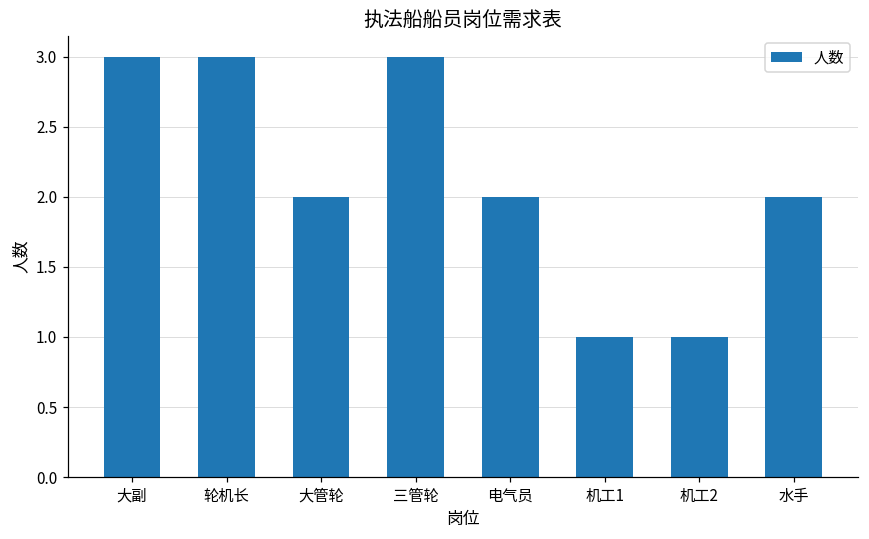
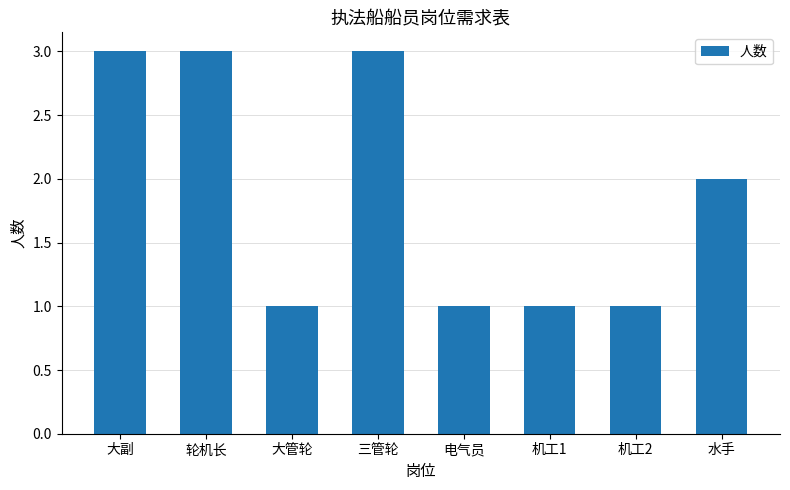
  {
    "大副": 3,
    "轮机长": 3,
-   "大管轮": 2,
+   "大管轮": 1,
    "三管轮": 3,
-   "电气员": 2,
+   "电气员": 1,
    "机工1": 1,
    "机工2": 1,
    "水手": 2
  }
